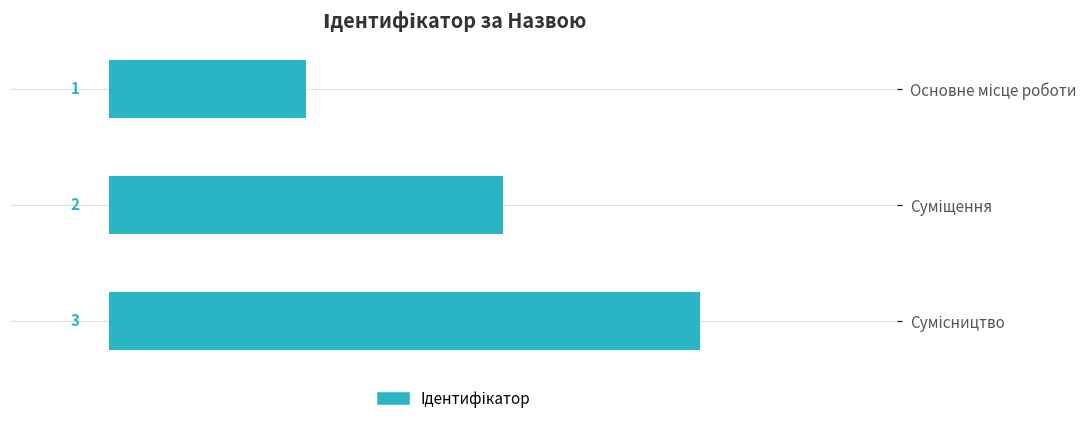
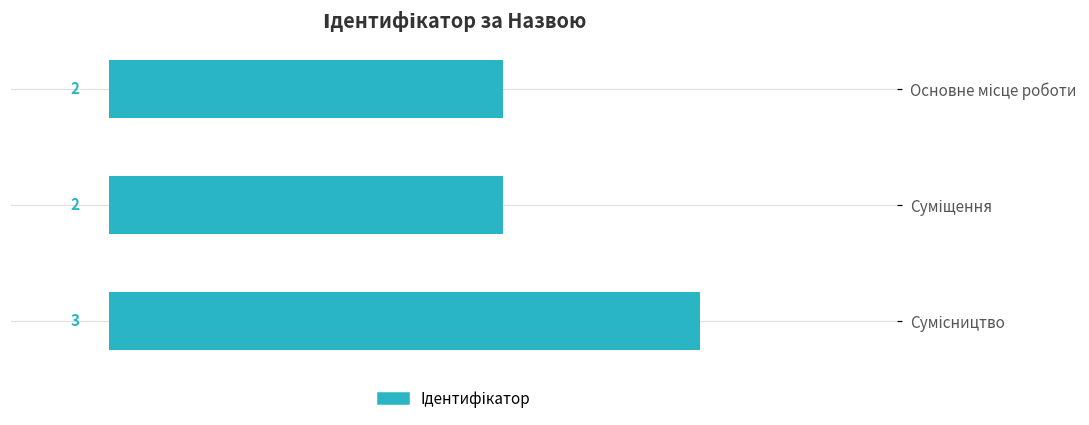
  {
-   "Основне місце роботи": 1
+   "Основне місце роботи": 2
  }
